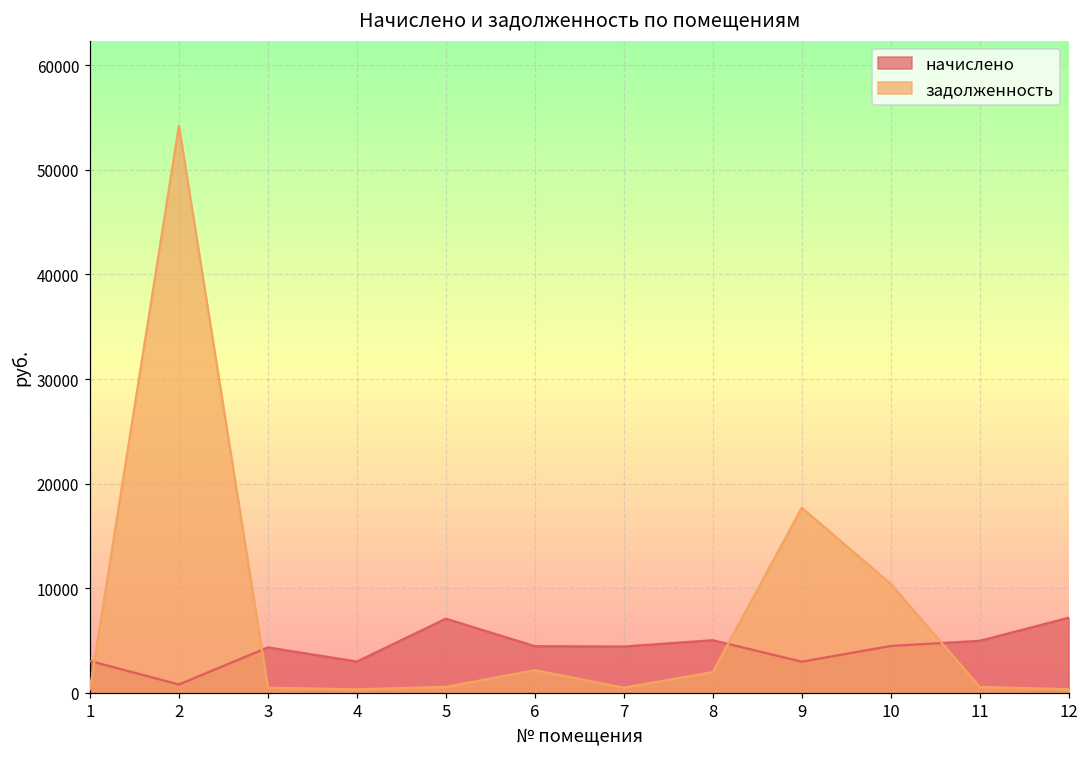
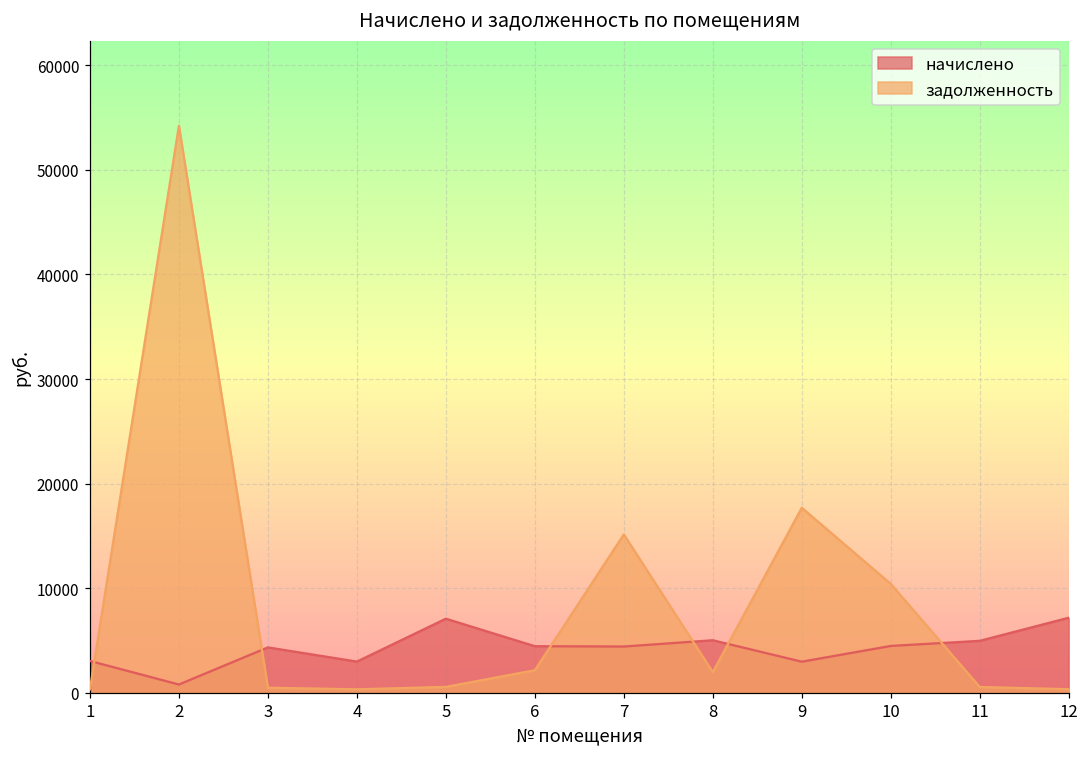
  {
    "начислено": {
      "1": 3000,
      "2": 1000,
      "3": 4000,
      "4": 3000,
      "5": 7000,
      "6": 4000,
      "7": 4000,
      "8": 5000,
      "9": 3000,
      "10": 4000,
      "11": 5000,
      "12": 7000
    },
    "задолженность": {
      "1": 0,
      "2": 54000,
      "3": 0,
      "4": 0,
      "5": 1000,
      "6": 2000,
-     "7": 0,
+     "7": 15000,
      "8": 2000,
      "9": 18000,
      "10": 10000,
      "11": 1000,
      "12": 0
    }
  }
